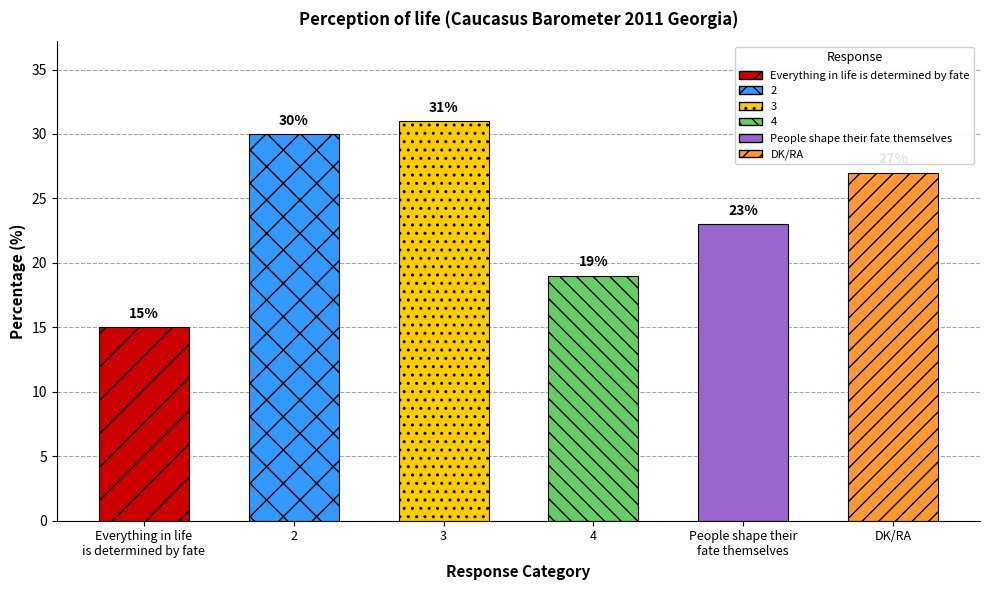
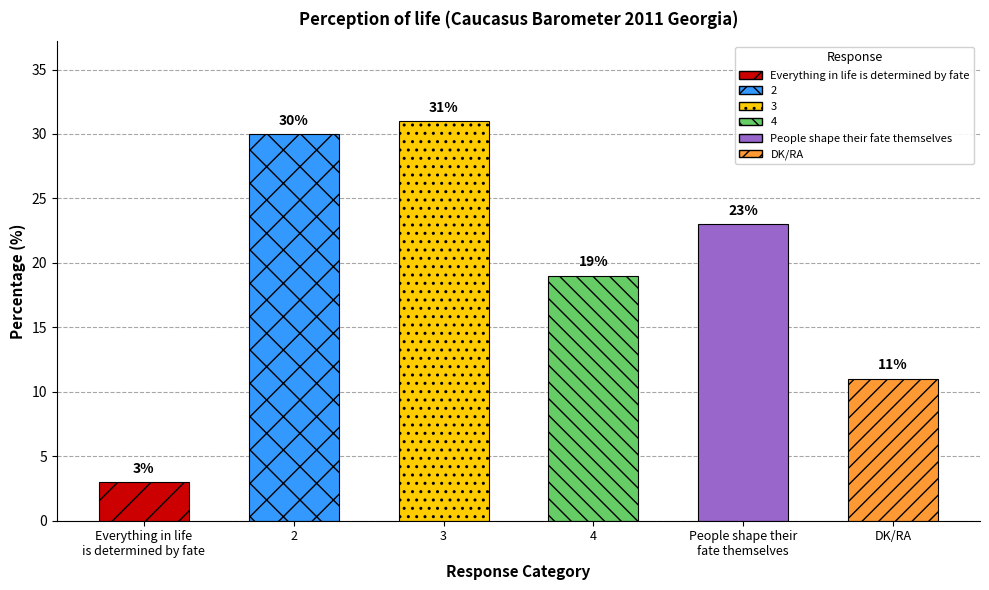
  {
-   "Everything in life is determined by fate": "15%",
+   "Everything in life is determined by fate": "3%",
    "2": "30%",
    "3": "31%",
    "4": "19%",
    "People shape their fate themselves": "23%",
-   "DK/RA": "27"
+   "DK/RA": "11"
  }
